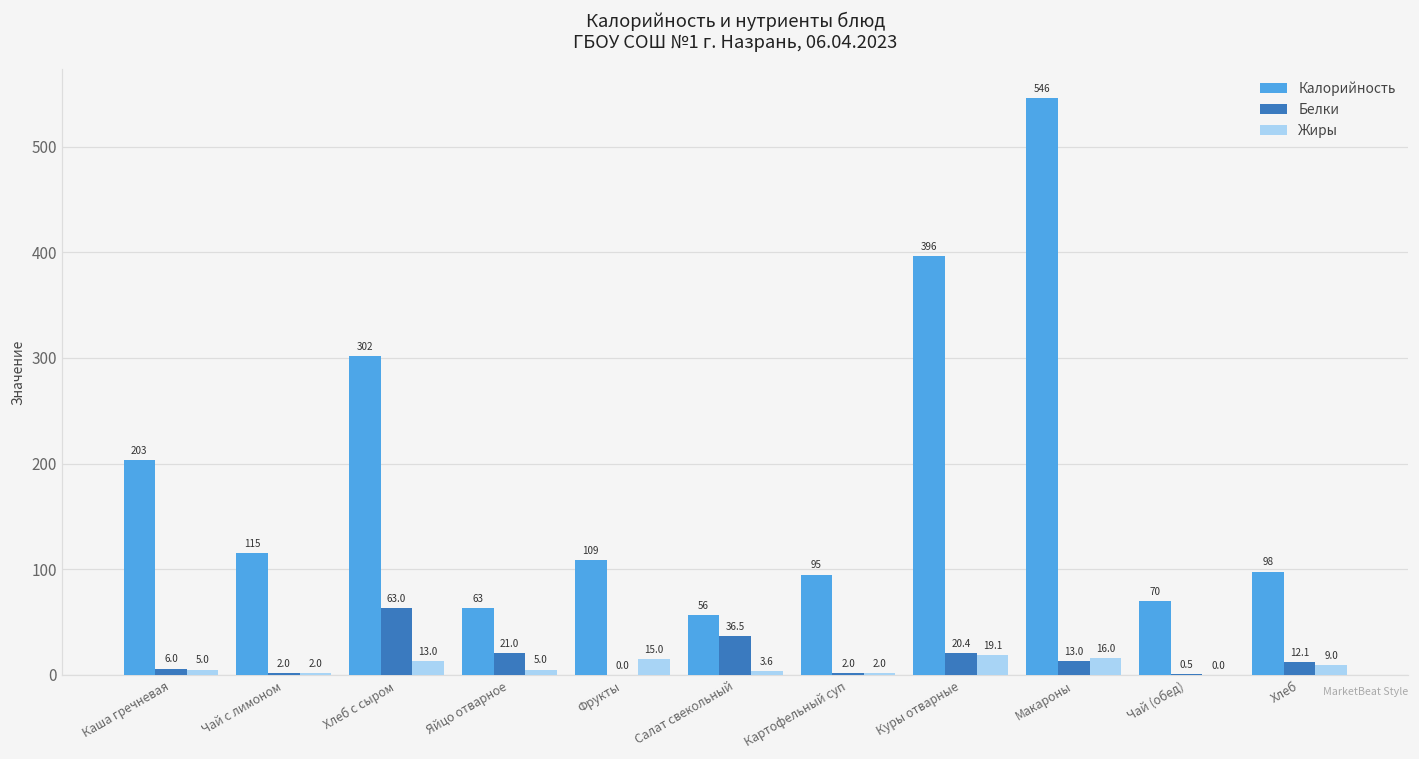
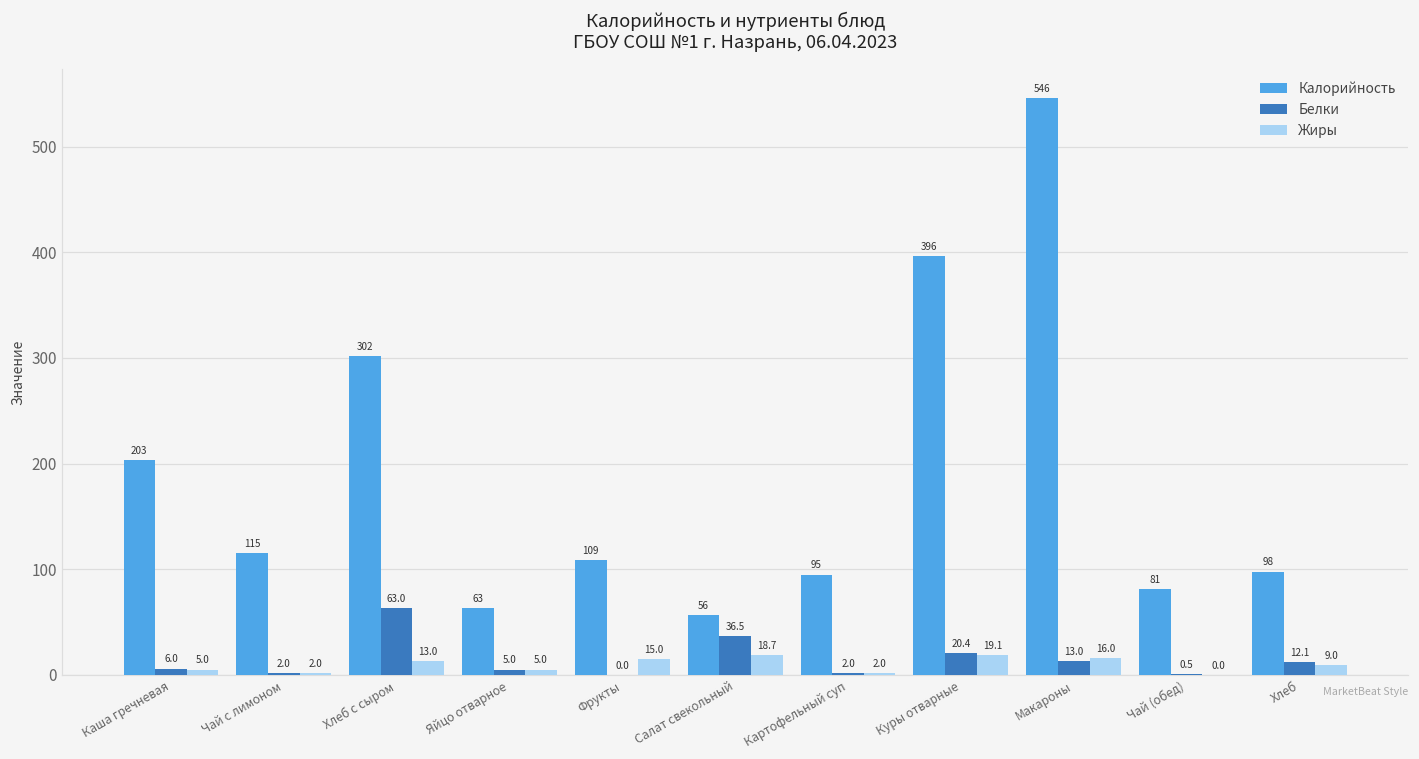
  {
    "Калорийность": {
      "Каша гречневая": 203,
      "Чай с лимоном": 115,
      "Хлеб с сыром": 302,
      "Яйцо отварное": 63,
      "Фрукты": 109,
      "Салат свекольный": 56,
      "Картофельный суп": 95,
      "Куры отварные": 396,
      "Макароны": 546,
-     "Чай (обед)": 70,
+     "Чай (обед)": 81,
      "Хлеб": 98
    },
    "Белки": {
      "Каша гречневая": 6.0,
      "Чай с лимоном": 2.0,
      "Хлеб с сыром": 63.0,
-     "Яйцо отварное": 21.0,
+     "Яйцо отварное": 5.0,
      "Фрукты": 0.0,
      "Салат свекольный": 36.5,
      "Картофельный суп": 2.0,
      "Куры отварные": 20.4,
      "Макароны": 13.0,
      "Чай (обед)": 0.5,
      "Хлеб": 12.1
    },
    "Жиры": {
      "Каша гречневая": 5.0,
      "Чай с лимоном": 2.0,
      "Хлеб с сыром": 13.0,
      "Яйцо отварное": 5.0,
      "Фрукты": 15.0,
-     "Салат свекольный": 3.6,
+     "Салат свекольный": 18.7,
      "Картофельный суп": 2.0,
      "Куры отварные": 19.1,
      "Макароны": 16.0,
      "Чай (обед)": 0.0,
      "Хлеб": 9.0
    }
  }
